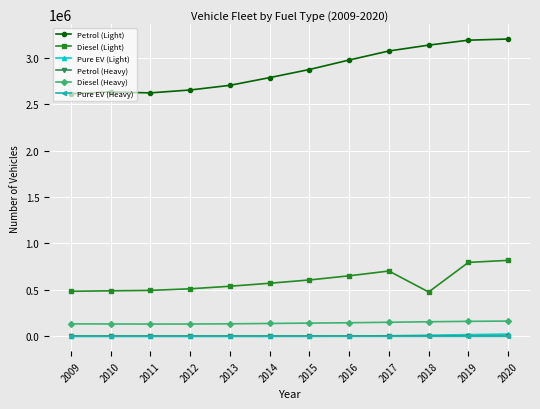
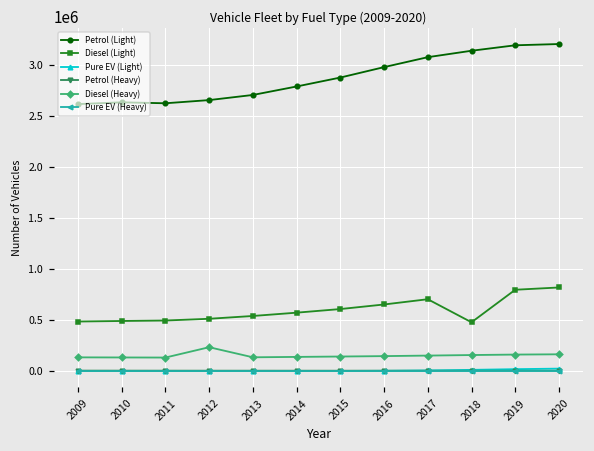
  {
    "Petrol (Light)": {
      "2011": 2600000,
      "2012": 2700000,
      "2013": 2700000,
      "2014": 2800000,
      "2015": 2900000,
      "2016": 3000000,
      "2017": 3100000,
      "2018": 3100000,
      "2019": 3200000,
      "2020": 3200000
    },
    "Diesel (Light)": {
      "2009": 500000,
      "2010": 500000,
      "2011": 500000,
      "2012": 500000,
      "2013": 500000,
      "2014": 600000,
      "2015": 600000,
      "2016": 700000,
      "2017": 700000,
      "2018": 500000,
      "2019": 800000,
      "2020": 800000
    },
    "Diesel (Heavy)": {
      "2009": 100000,
      "2010": 100000,
      "2011": 100000,
-     "2012": 100000,
+     "2012": 200000,
      "2013": 100000,
      "2014": 100000,
      "2015": 100000,
      "2016": 100000,
      "2017": 200000,
      "2018": 200000,
      "2019": 200000,
      "2020": 200000
    }
  }
